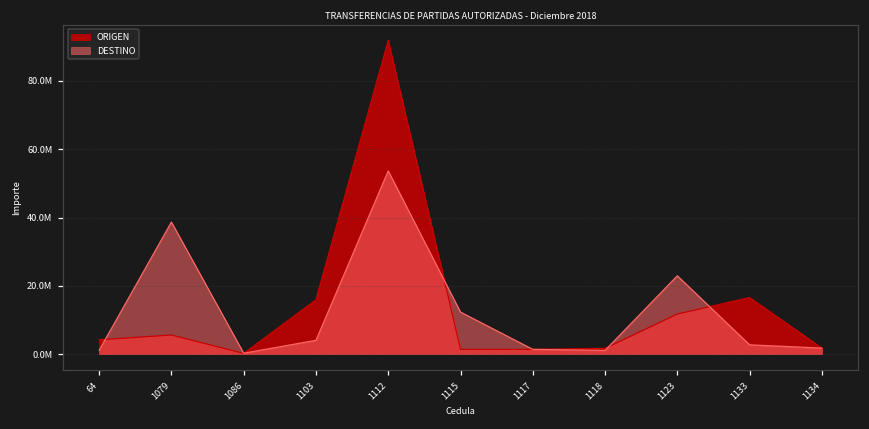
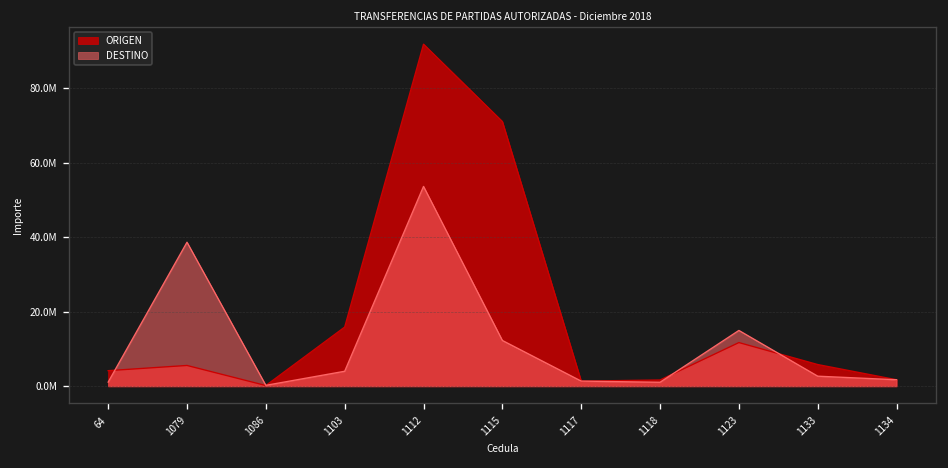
  {
    "ORIGEN": {
      "64": 4000000,
      "1079": 6000000,
      "1103": 16000000,
      "1112": 92000000,
-     "1115": 1000000,
+     "1115": 71000000,
      "1123": 12000000,
-     "1133": 17000000
+     "1133": 6000000
    },
    "DESTINO": {
      "64": 1000000,
      "1079": 39000000,
      "1103": 4000000,
      "1112": 54000000,
      "1115": 12000000,
-     "1123": 23000000,
+     "1123": 15000000,
      "1133": 3000000
    }
  }
